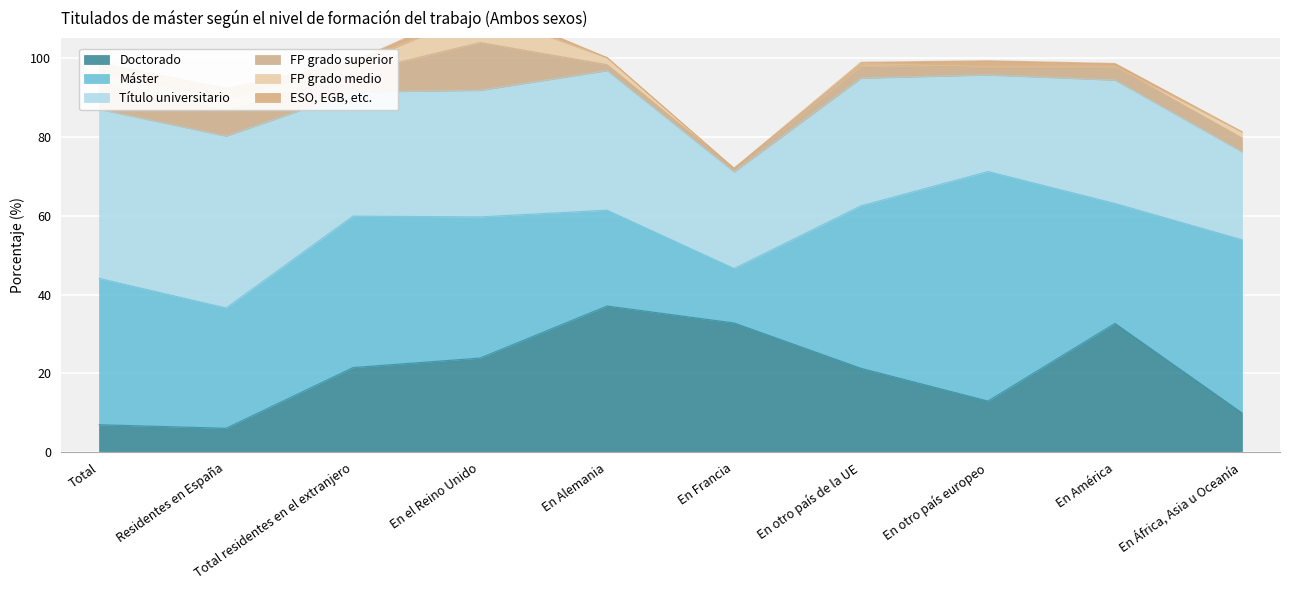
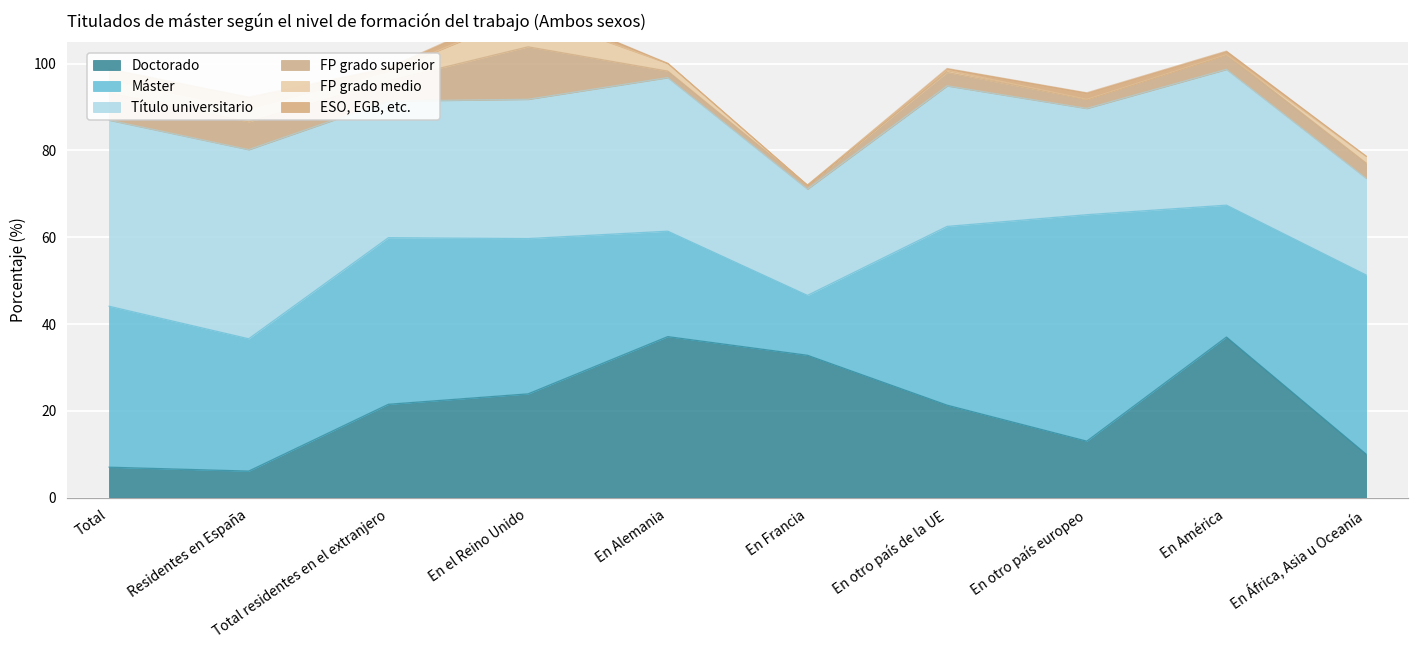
  {
    "Doctorado": {
      "Total": 7,
      "Residentes en España": 6,
      "Total residentes en el extranjero": 22,
      "En el Reino Unido": 24,
      "En Alemania": 37,
      "En Francia": 33,
      "En otro país de la UE": 21,
      "En otro país europeo": 13,
-     "En América": 33,
+     "En América": 37,
      "En África, Asia u Oceanía": 10
    },
    "Máster": {
      "Total": 37,
      "Residentes en España": 31,
      "Total residentes en el extranjero": 38,
      "En el Reino Unido": 36,
      "En Alemania": 24,
      "En Francia": 14,
      "En otro país de la UE": 41,
-     "En otro país europeo": 58,
+     "En otro país europeo": 52,
      "En América": 30,
-     "En África, Asia u Oceanía": 44
+     "En África, Asia u Oceanía": 41
    },
    "Título universitario": {
      "Residentes en España": 44,
      "En el Reino Unido": 32,
      "En Alemania": 35,
      "En Francia": 25,
      "En otro país de la UE": 32,
      "En otro país europeo": 25,
      "En América": 31,
      "En África, Asia u Oceanía": 22
    }
  }
